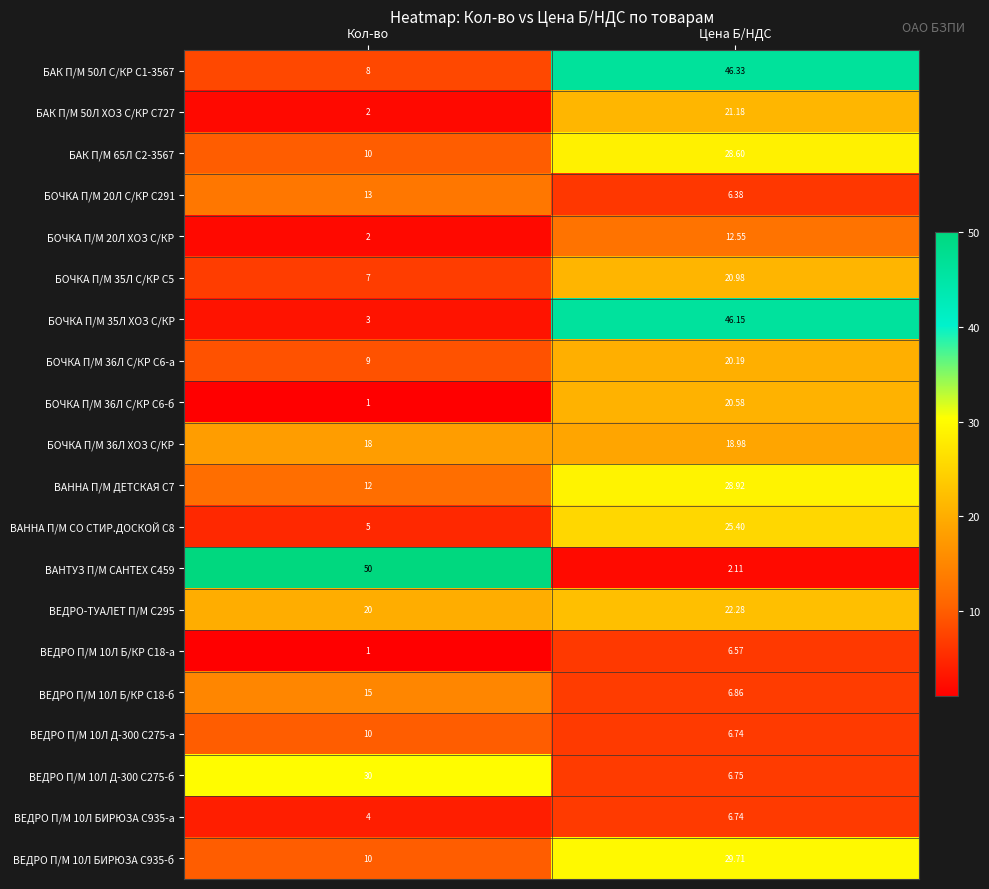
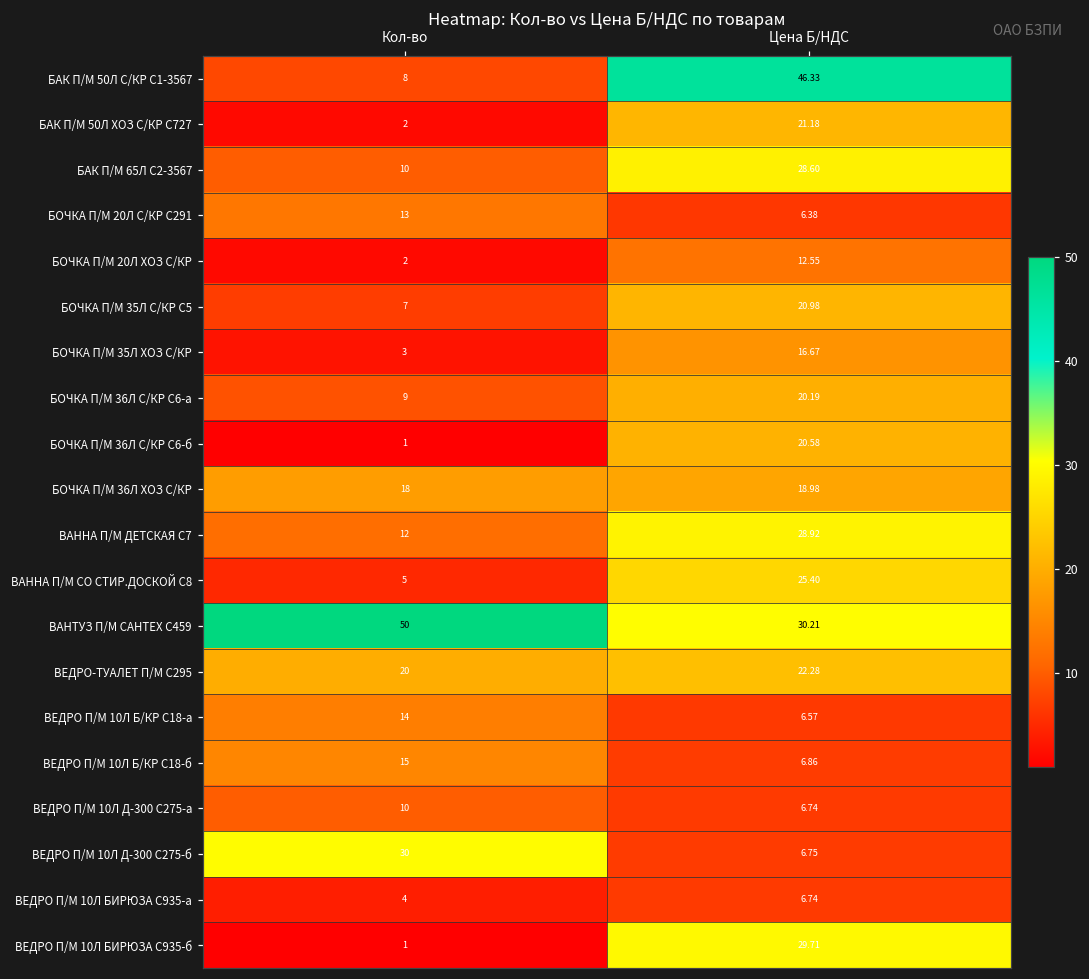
  {
    "БАК П/М 50Л С/КР С1-3567": {
      "Кол-во": 8,
      "Цена Б/НДС": 46.33
    },
    "БАК П/М 50Л ХОЗ С/КР С727": {
      "Кол-во": 2,
      "Цена Б/НДС": 21.18
    },
    "БАК П/М 65Л С2-3567": {
      "Кол-во": 10,
      "Цена Б/НДС": 28.60
    },
    "БОЧКА П/М 20Л С/КР С291": {
      "Кол-во": 13,
      "Цена Б/НДС": 6.38
    },
    "БОЧКА П/М 20Л ХОЗ С/КР": {
      "Кол-во": 2,
      "Цена Б/НДС": 12.55
    },
    "БОЧКА П/М 35Л С/КР С5": {
      "Кол-во": 7,
      "Цена Б/НДС": 20.98
    },
    "БОЧКА П/М 35Л ХОЗ С/КР": {
      "Кол-во": 3,
-     "Цена Б/НДС": 46.15
+     "Цена Б/НДС": 16.67
    },
    "БОЧКА П/М 36Л С/КР С6-а": {
      "Кол-во": 9,
      "Цена Б/НДС": 20.19
    },
    "БОЧКА П/М 36Л С/КР С6-б": {
      "Кол-во": 1,
      "Цена Б/НДС": 20.58
    },
    "БОЧКА П/М 36Л ХОЗ С/КР": {
      "Кол-во": 18,
      "Цена Б/НДС": 18.98
    },
    "ВАННА П/М ДЕТСКАЯ С7": {
      "Кол-во": 12,
      "Цена Б/НДС": 28.92
    },
    "ВАННА П/М СО СТИР.ДОСКОЙ С8": {
      "Кол-во": 5,
      "Цена Б/НДС": 25.40
    },
    "ВАНТУЗ П/М САНТЕХ С459": {
      "Кол-во": 50,
-     "Цена Б/НДС": 2.11
+     "Цена Б/НДС": 30.21
    },
    "ВЕДРО-ТУАЛЕТ П/М С295": {
      "Кол-во": 20,
      "Цена Б/НДС": 22.28
    },
    "ВЕДРО П/М 10Л Б/КР С18-а": {
-     "Кол-во": 1,
+     "Кол-во": 14,
      "Цена Б/НДС": 6.57
    },
    "ВЕДРО П/М 10Л Б/КР С18-б": {
      "Кол-во": 15,
      "Цена Б/НДС": 6.86
    },
    "ВЕДРО П/М 10Л Д-300 С275-а": {
      "Кол-во": 10,
      "Цена Б/НДС": 6.74
    },
    "ВЕДРО П/М 10Л Д-300 С275-б": {
      "Кол-во": 30,
      "Цена Б/НДС": 6.75
    },
    "ВЕДРО П/М 10Л БИРЮЗА С935-а": {
      "Кол-во": 4,
      "Цена Б/НДС": 6.74
    },
    "ВЕДРО П/М 10Л БИРЮЗА С935-б": {
-     "Кол-во": 10,
+     "Кол-во": 1,
      "Цена Б/НДС": 29.71
    }
  }
